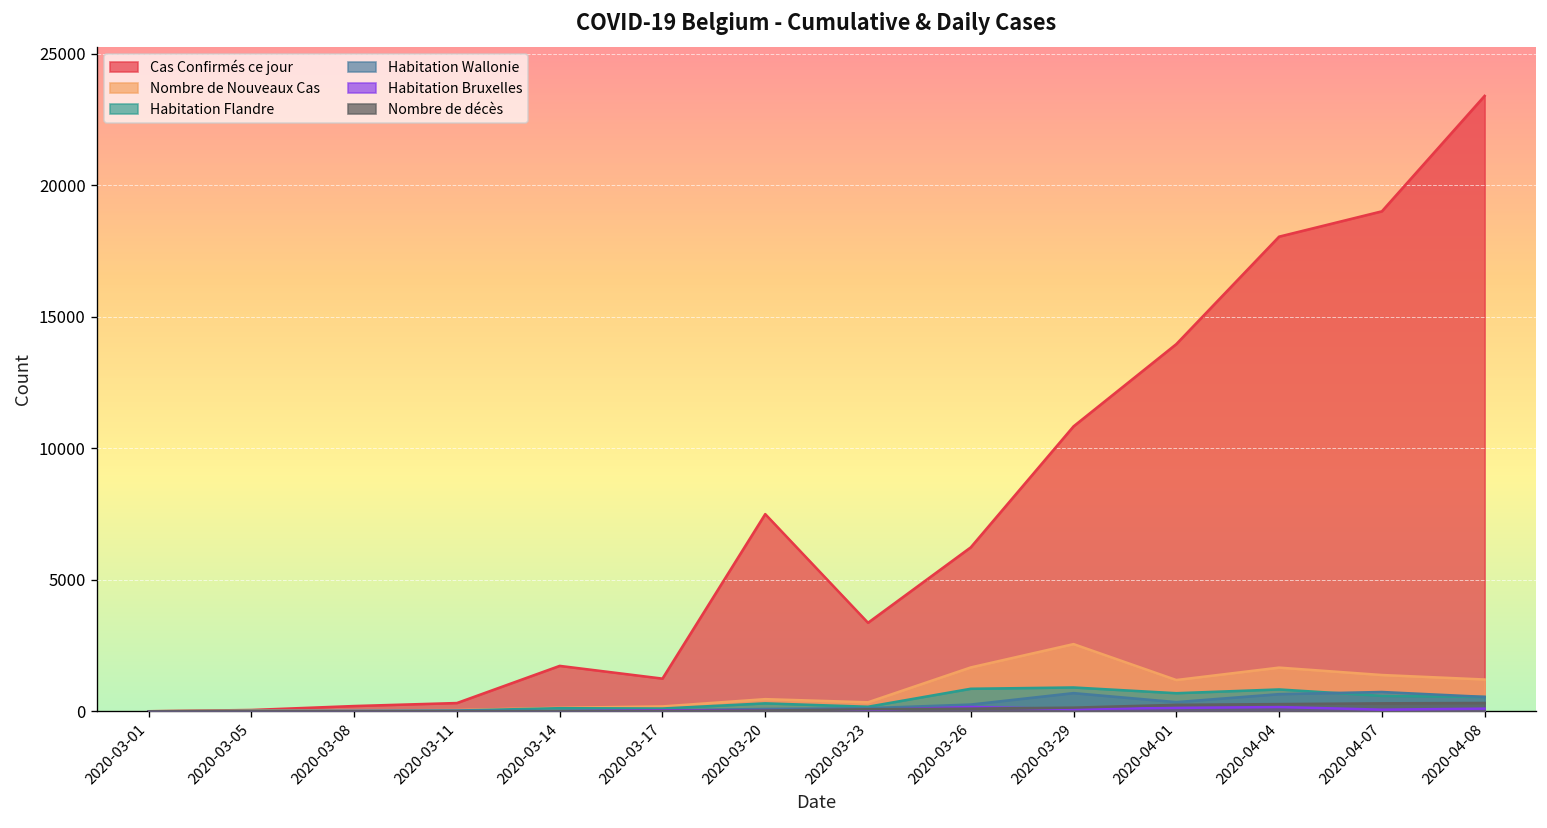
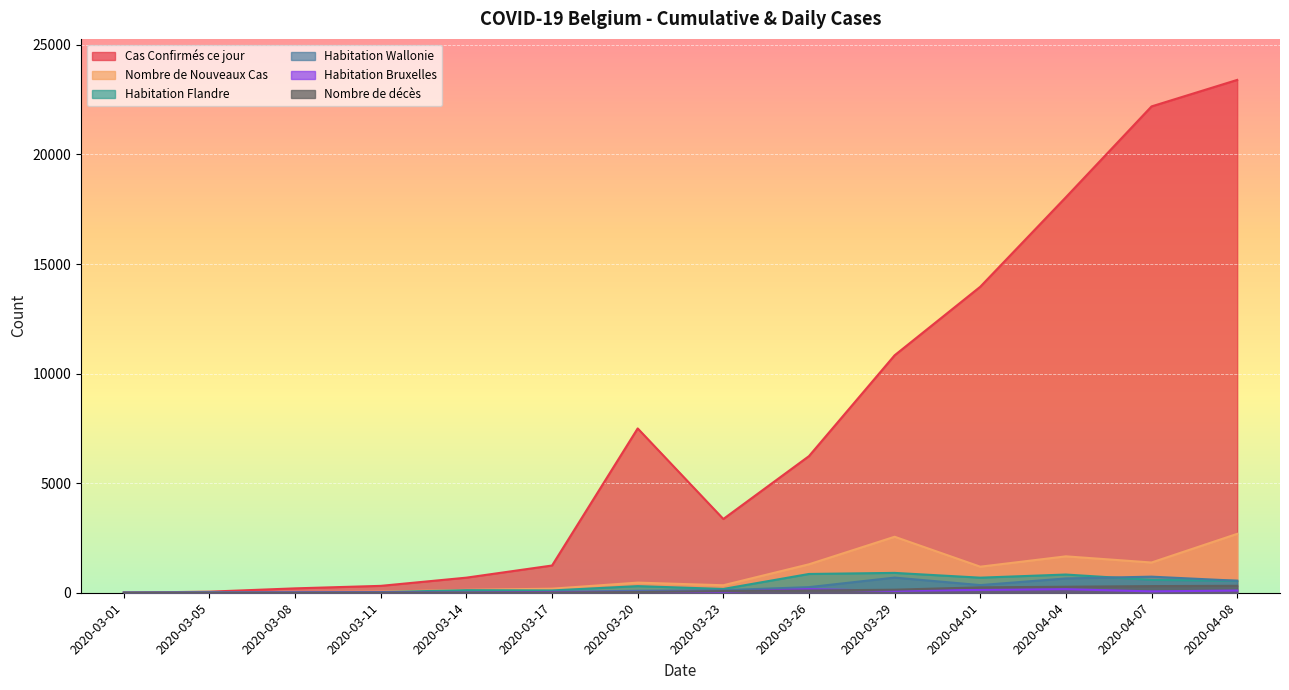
  {
    "Cas Confirmés ce jour": {
      "2020-03-08": 200,
      "2020-03-11": 300,
-     "2020-03-14": 1700,
+     "2020-03-14": 700,
      "2020-03-17": 1200,
      "2020-03-20": 7500,
      "2020-03-23": 3400,
      "2020-03-26": 6200,
      "2020-03-29": 10800,
      "2020-04-01": 14000,
      "2020-04-04": 18100,
-     "2020-04-07": 19000,
+     "2020-04-07": 22200,
      "2020-04-08": 23400
    },
    "Nombre de Nouveaux Cas": {
      "2020-03-20": 500,
      "2020-03-23": 300,
-     "2020-03-26": 1700,
+     "2020-03-26": 1300,
      "2020-03-29": 2600,
      "2020-04-01": 1200,
      "2020-04-04": 1700,
      "2020-04-07": 1400,
-     "2020-04-08": 1200
+     "2020-04-08": 2700
    },
    "Habitation Bruxelles": {
      "2020-04-07": 100,
      "2020-04-08": 100
    },
    "Nombre de décès": {
      "2020-04-07": 300,
      "2020-04-08": 300
    }
  }
